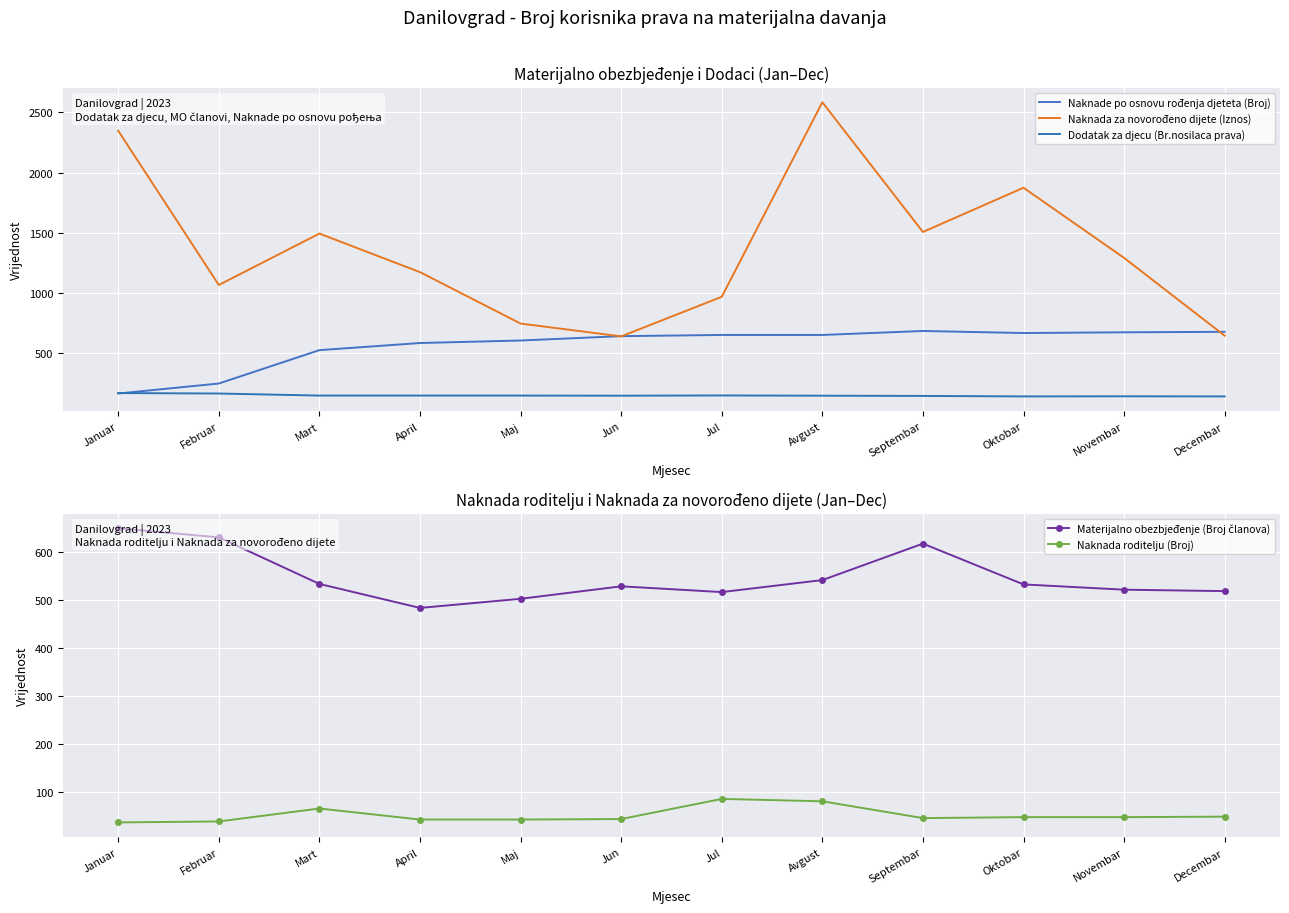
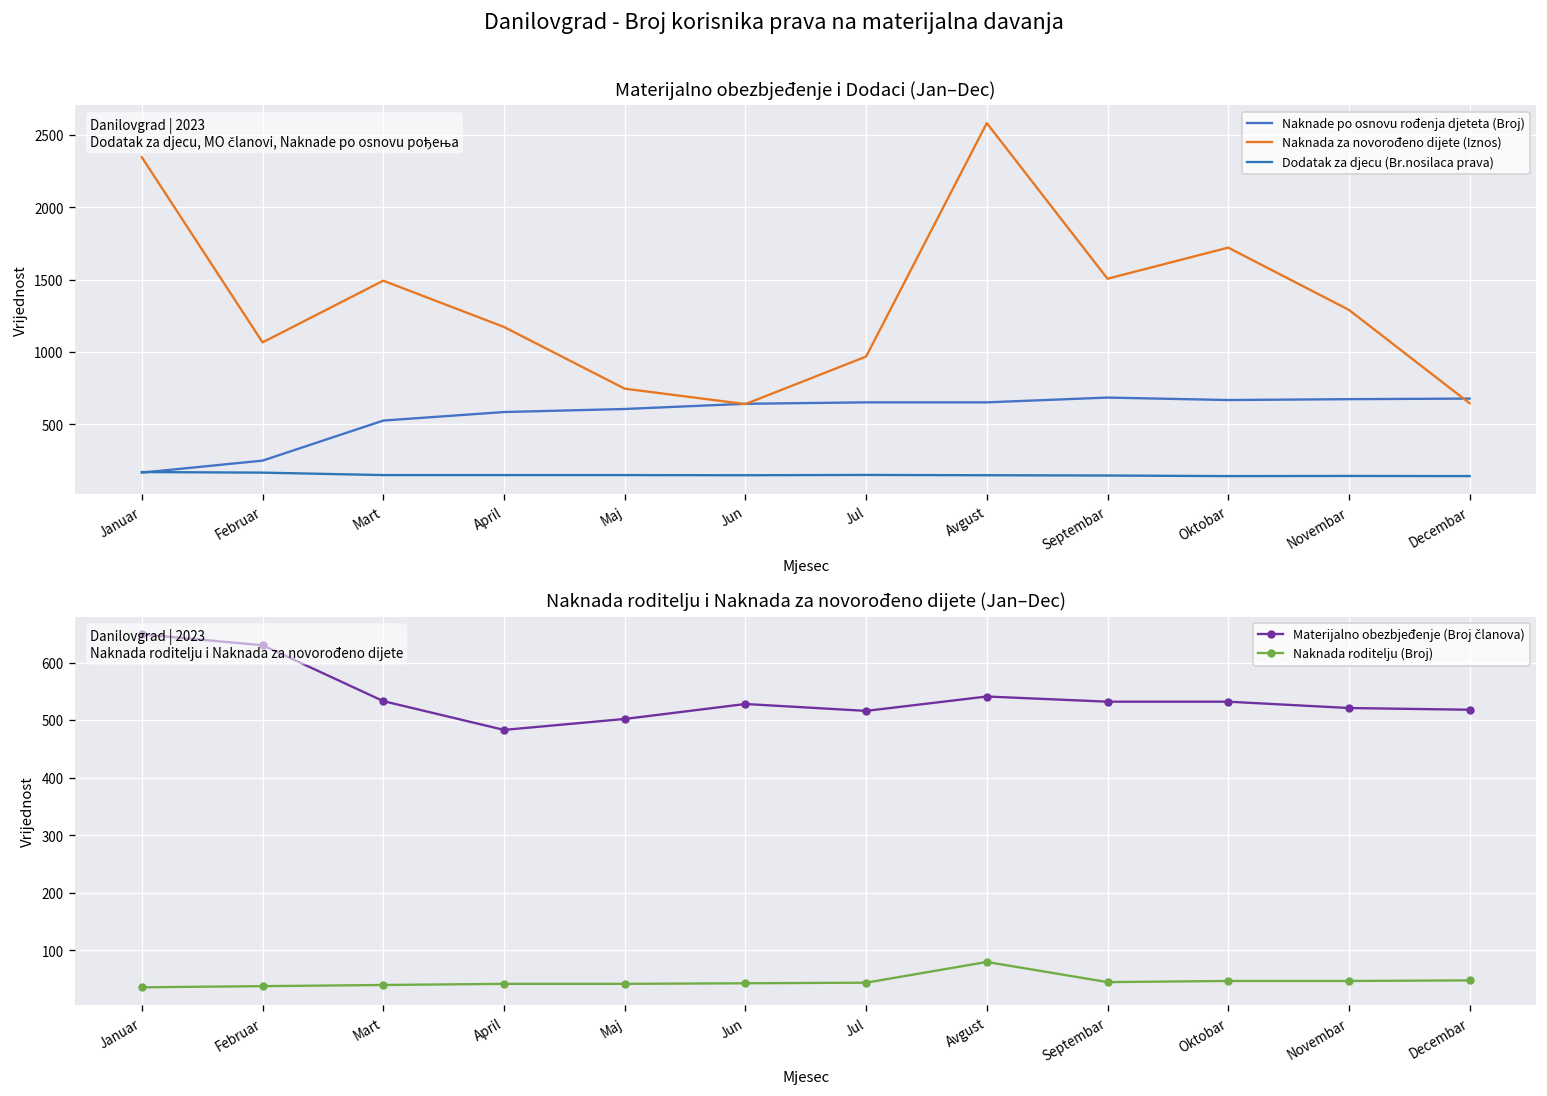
  {
    "Materijalno obezbjeđenje i Dodaci (Jan–Dec)": {
      "Naknada za novorođeno dijete (Iznos)": {
        "Februar": 1070,
        "Mart": 1490,
        "April": 1170,
        "Maj": 750,
        "Jul": 970,
        "Avgust": 2580,
        "Septembar": 1510,
-       "Oktobar": 1870,
+       "Oktobar": 1720,
        "Novembar": 1290,
        "Decembar": 650
      }
    },
    "Naknada roditelju i Naknada za novorođeno dijete (Jan–Dec)": {
      "Materijalno obezbjeđenje (Broj članova)": {
        "Mart": 530,
        "April": 480,
        "Maj": 500,
        "Jun": 530,
        "Jul": 520,
        "Avgust": 540,
-       "Septembar": 620,
+       "Septembar": 530,
        "Oktobar": 530,
        "Novembar": 520,
        "Decembar": 520
      },
      "Naknada roditelju (Broj)": {
        "Januar": 40,
        "Februar": 40,
-       "Mart": 70,
+       "Mart": 40,
        "April": 40,
        "Maj": 40,
        "Jun": 40,
-       "Jul": 90,
+       "Jul": 40,
        "Avgust": 80,
        "Septembar": 50,
        "Oktobar": 50,
        "Novembar": 50,
        "Decembar": 50
      }
    }
  }
